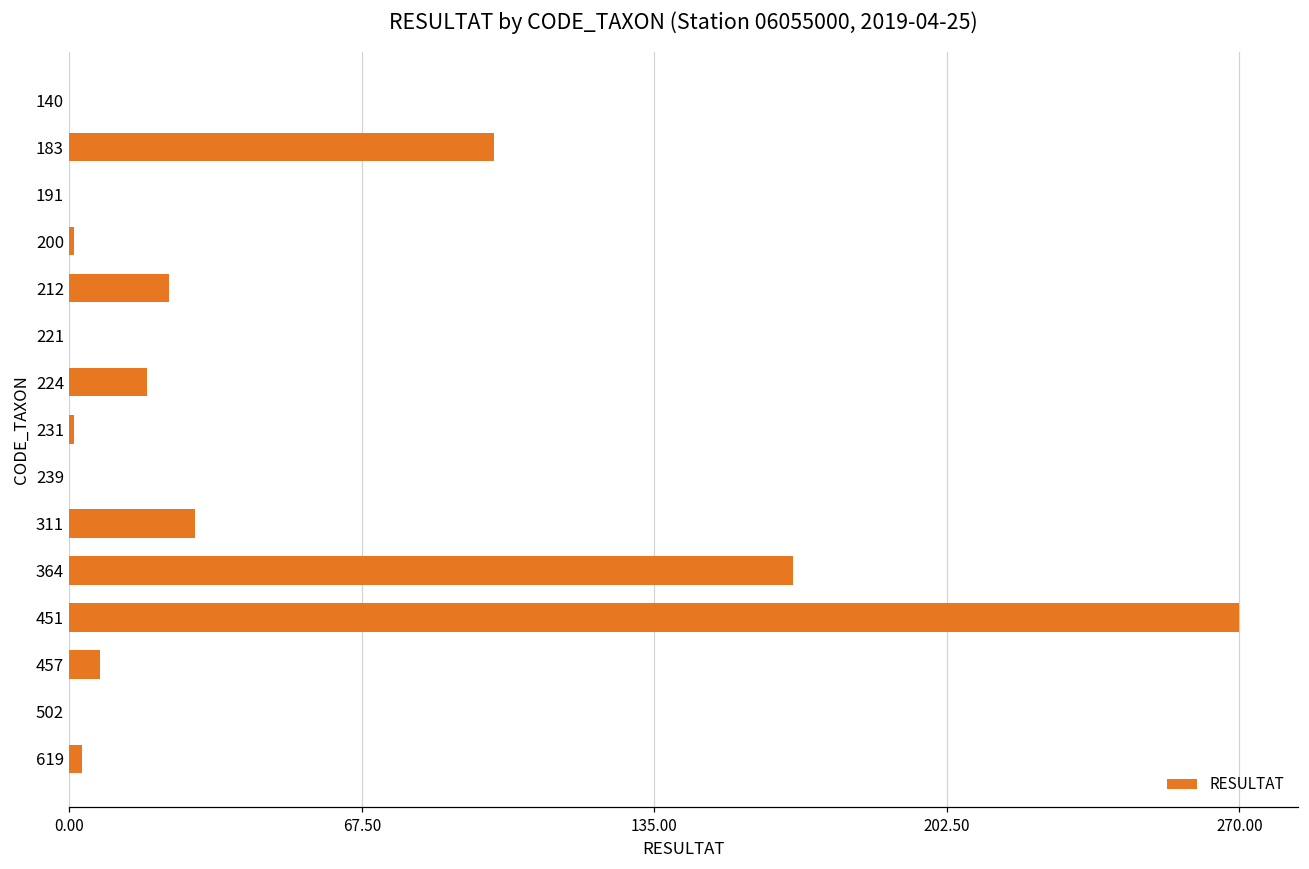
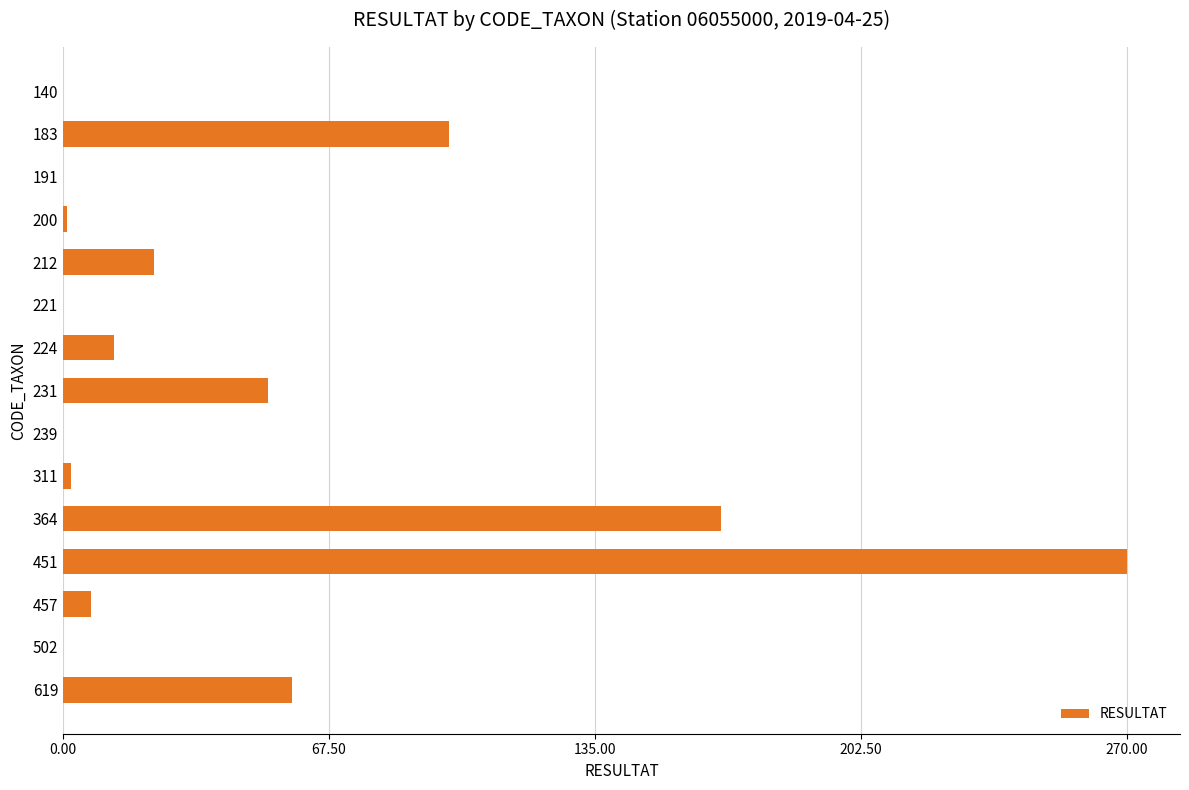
  {
    "140": 0,
    "183": 98,
    "191": 0,
    "200": 1,
    "212": 23,
    "221": 0,
-   "224": 18,
-   "231": 1,
+   "224": 13,
+   "231": 52,
    "239": 0,
-   "311": 29,
+   "311": 2,
    "364": 167,
    "451": 270,
    "457": 7,
    "502": 0,
-   "619": 3
+   "619": 58
  }
